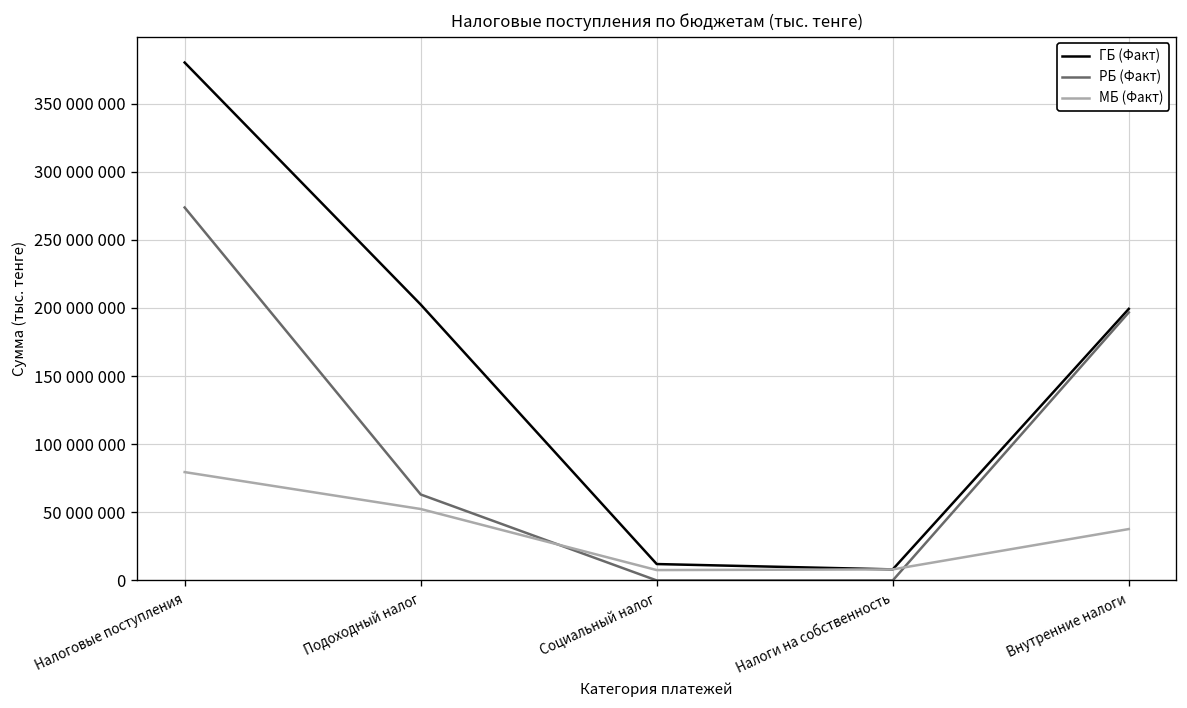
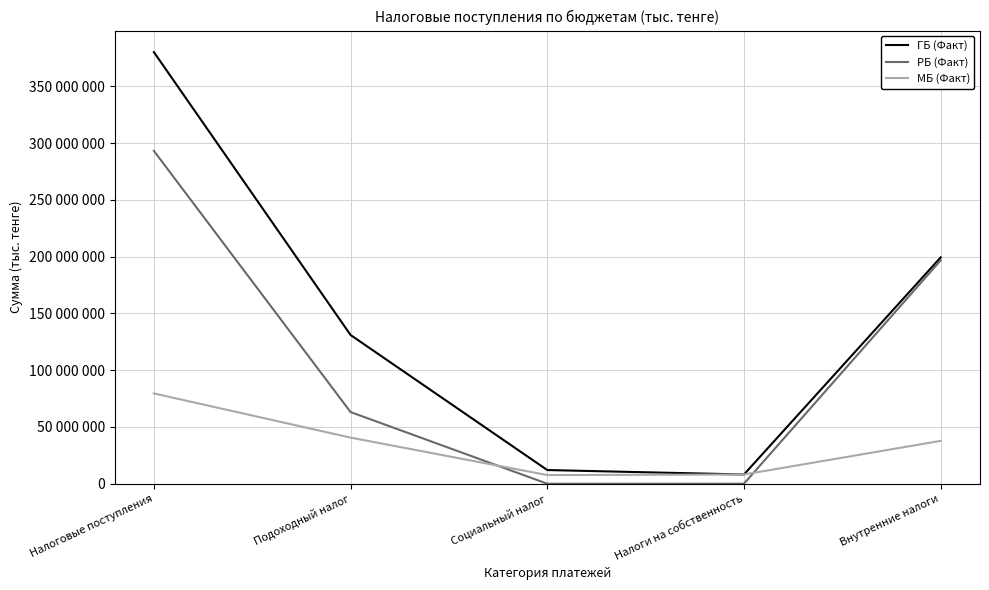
  {
    "ГБ (Факт)": {
      "Налоговые поступления": 380000000,
-     "Подоходный налог": 203000000,
+     "Подоходный налог": 131000000,
      "Социальный налог": 12000000,
      "Внутренние налоги": 199000000
    },
    "РБ (Факт)": {
-     "Налоговые поступления": 274000000,
+     "Налоговые поступления": 293000000,
      "Подоходный налог": 63000000,
      "Социальный налог": 0,
      "Налоги на собственность": 0,
      "Внутренние налоги": 197000000
    },
    "МБ (Факт)": {
      "Налоговые поступления": 80000000,
-     "Подоходный налог": 52000000,
+     "Подоходный налог": 41000000,
      "Социальный налог": 8000000,
      "Внутренние налоги": 38000000
    }
  }
